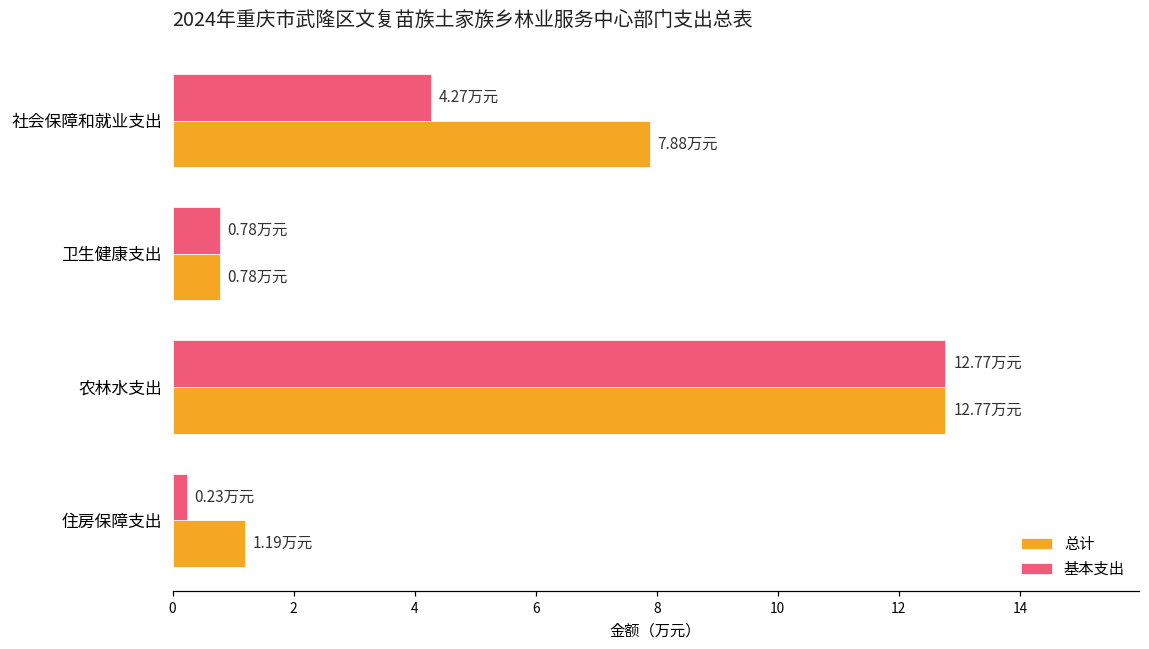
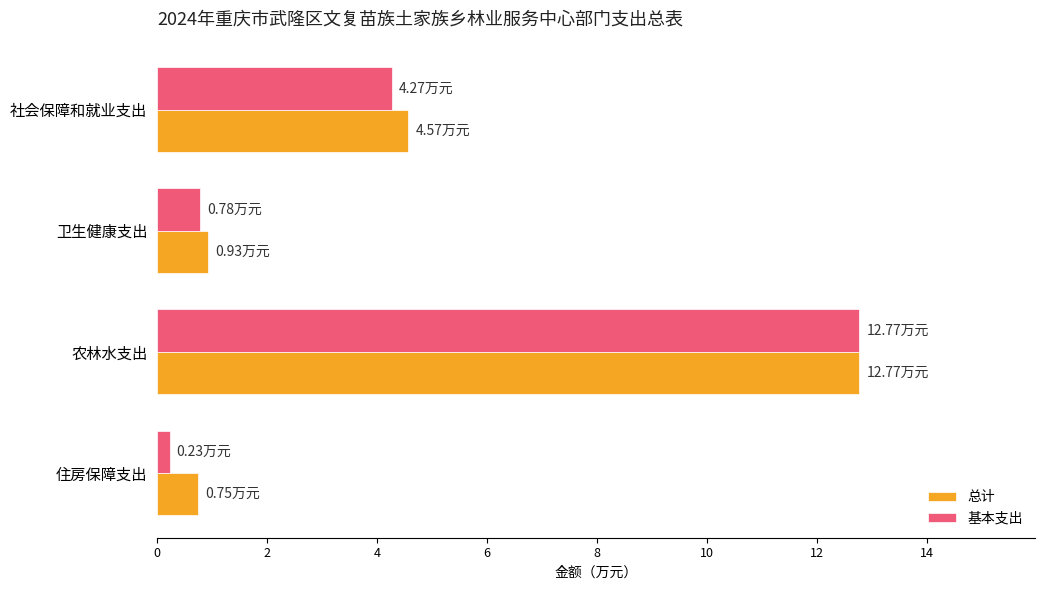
  {
    "总计": {
-     "社会保障和就业支出": 7.88,
-     "卫生健康支出": 0.78,
+     "社会保障和就业支出": 4.57,
+     "卫生健康支出": 0.93,
      "农林水支出": 12.77,
-     "住房保障支出": 1.19
+     "住房保障支出": 0.75
    },
    "基本支出": {
      "社会保障和就业支出": 4.27,
      "卫生健康支出": 0.78,
      "农林水支出": 12.77,
      "住房保障支出": 0.23
    }
  }
